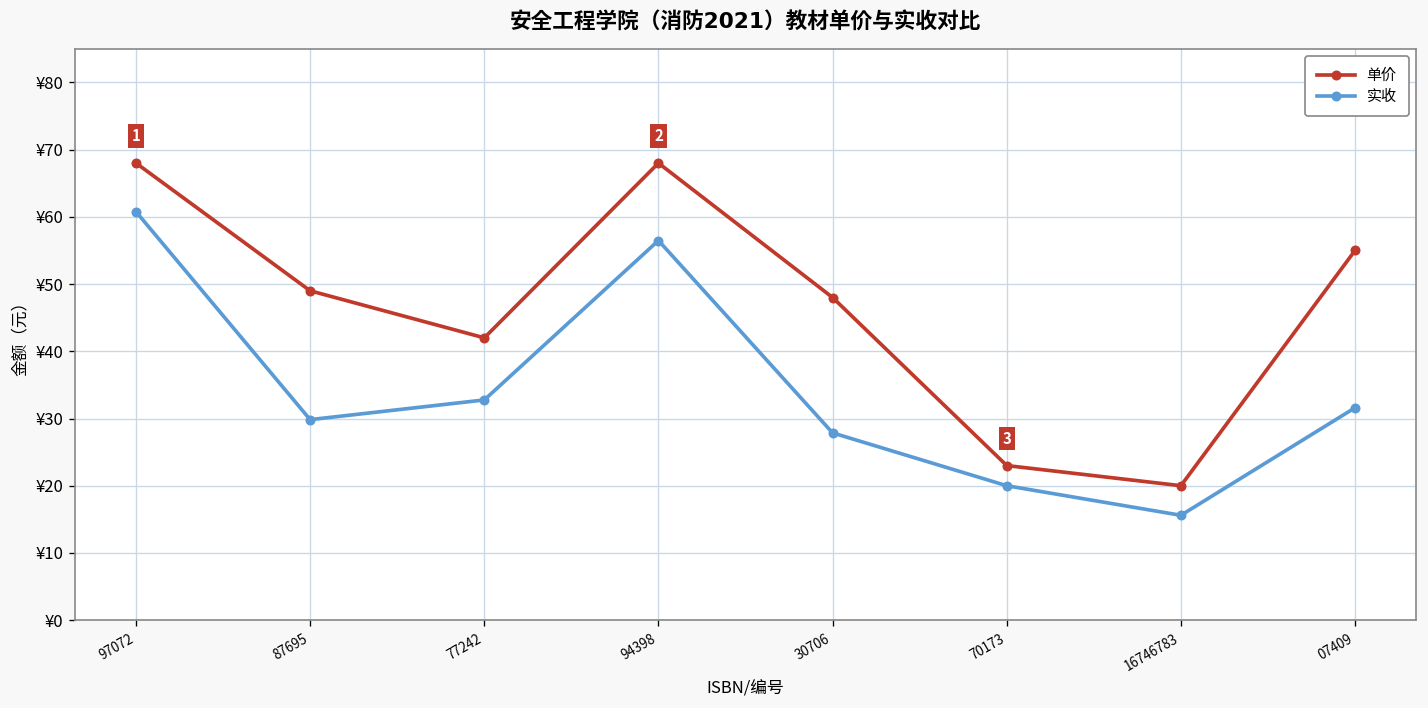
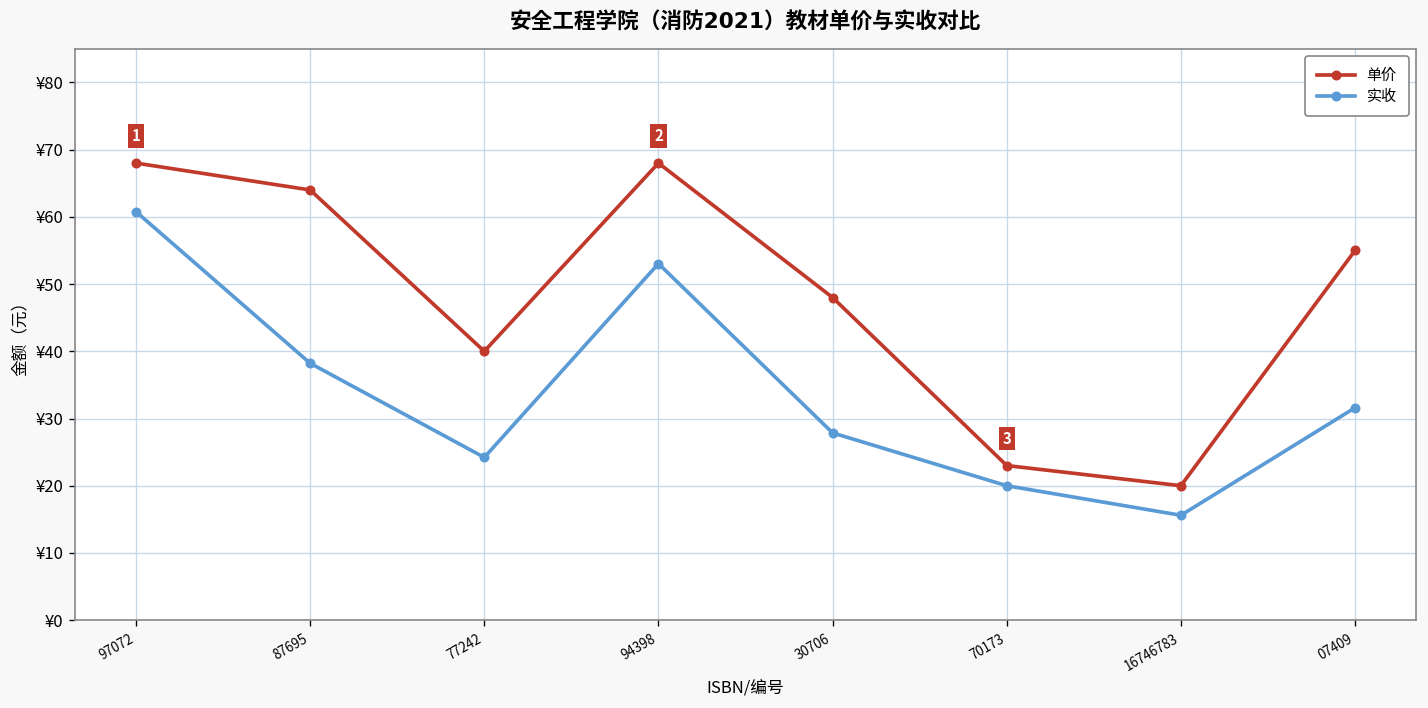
  {
    "单价": {
-     "87695": "¥49",
-     "77242": "¥42",
+     "87695": "¥64",
+     "77242": "¥40",
      "30706": "¥48",
      "16746783": "¥20",
      "07409": "¥55"
    },
    "实收": {
      "97072": "¥61",
-     "87695": "¥30",
-     "77242": "¥33",
-     "94398": "¥56",
+     "87695": "¥38",
+     "77242": "¥24",
+     "94398": "¥53",
      "30706": "¥28",
      "70173": "¥20",
      "16746783": "¥16",
      "07409": "¥32"
    }
  }
